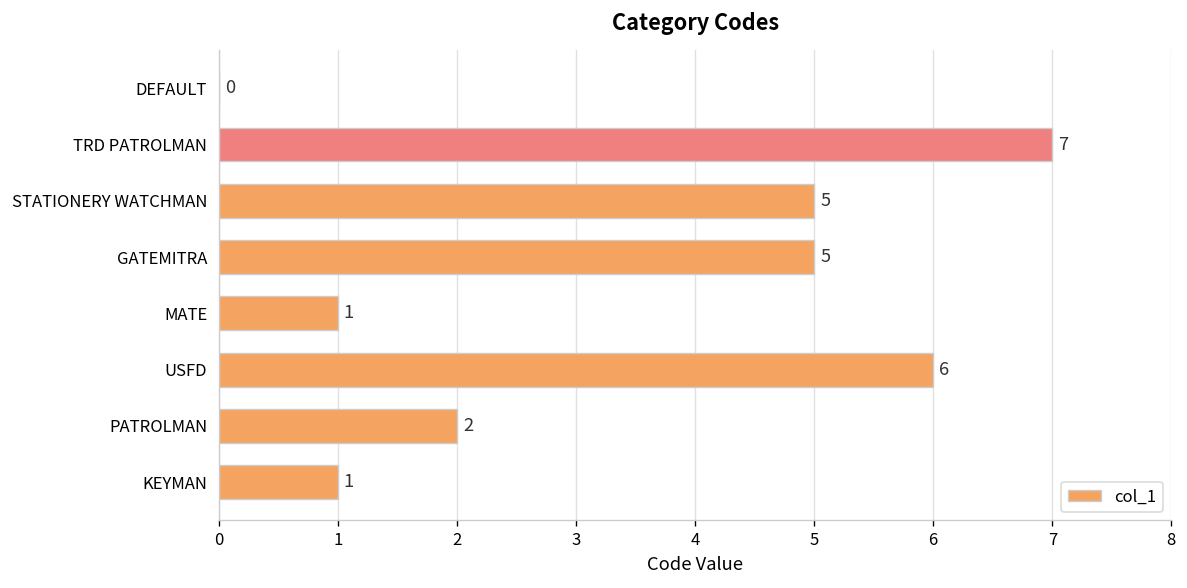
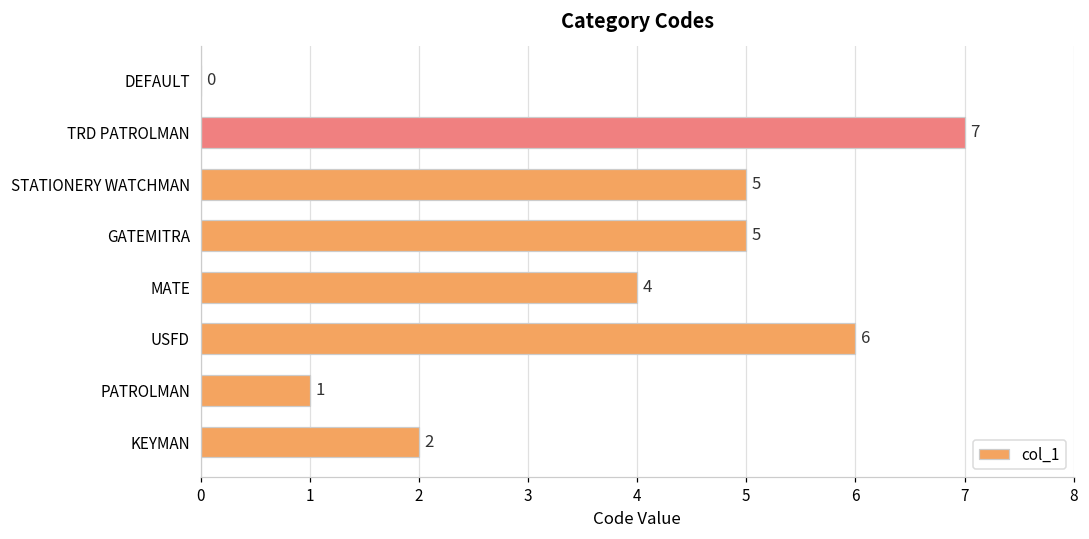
  {
    "DEFAULT": 0,
    "TRD PATROLMAN": 7,
    "STATIONERY WATCHMAN": 5,
    "GATEMITRA": 5,
-   "MATE": 1,
+   "MATE": 4,
    "USFD": 6,
-   "PATROLMAN": 2,
-   "KEYMAN": 1
+   "PATROLMAN": 1,
+   "KEYMAN": 2
  }
